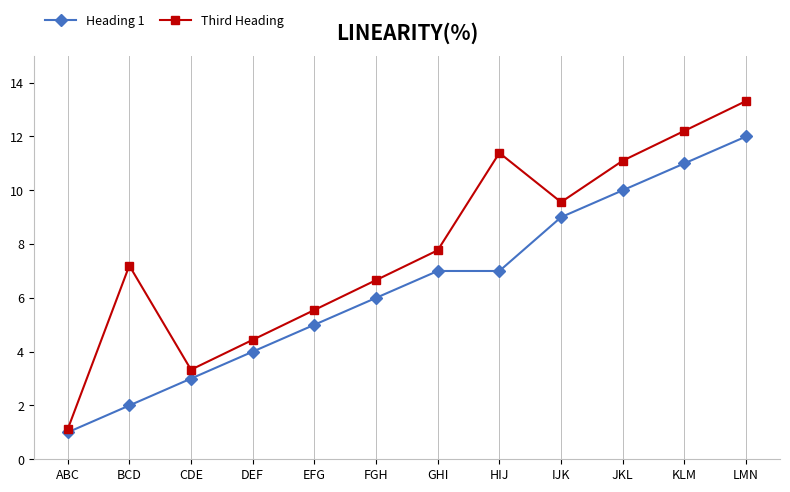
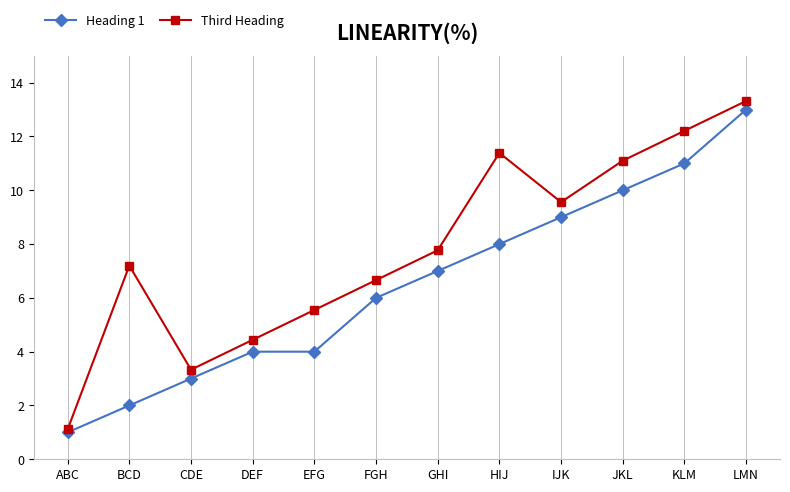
  {
    "Heading 1": {
      "ABC": 1,
      "BCD": 2,
      "CDE": 3,
      "DEF": 4,
-     "EFG": 5,
+     "EFG": 4,
      "FGH": 6,
      "GHI": 7,
-     "HIJ": 7,
+     "HIJ": 8,
      "IJK": 9,
      "JKL": 10,
      "KLM": 11,
-     "LMN": 12
+     "LMN": 13
    },
    "Third Heading": {
      "ABC": 1.1,
      "BCD": 7.2,
      "CDE": 3.3,
      "DEF": 4.4,
      "EFG": 5.6,
      "FGH": 6.7,
      "GHI": 7.8,
      "HIJ": 11.4,
      "IJK": 9.6,
      "JKL": 11.1,
      "KLM": 12.2,
      "LMN": 13.3
    }
  }
